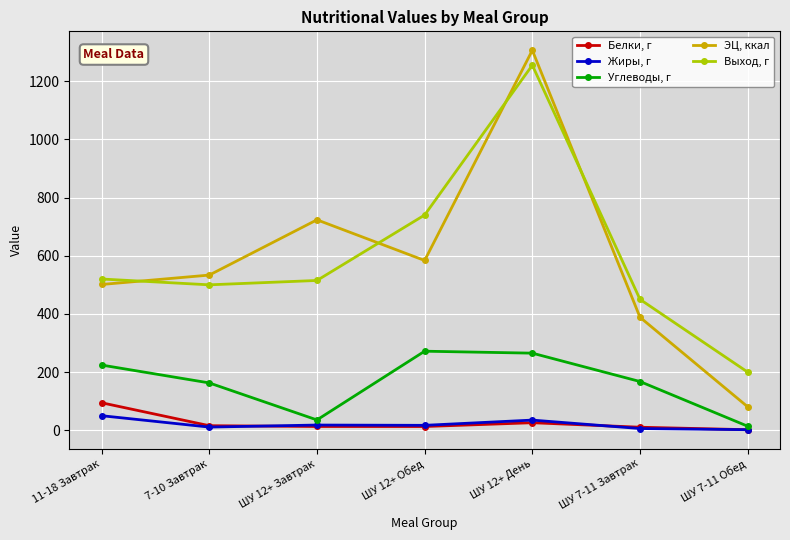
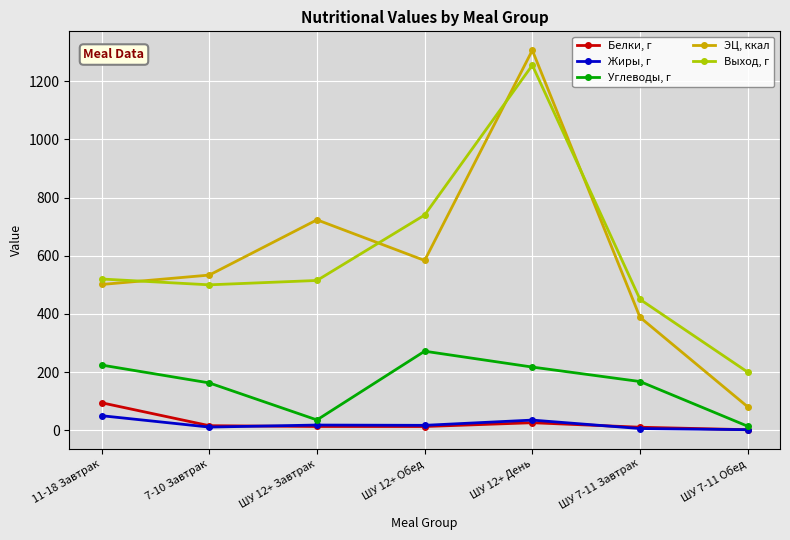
  {
    "Белки, г": {
      "11-18 Завтрак": 90,
      "ШУ 12+ День": 30
    },
    "Жиры, г": {
      "11-18 Завтрак": 50,
      "ШУ 12+ День": 40
    },
    "Углеводы, г": {
      "11-18 Завтрак": 220,
      "7-10 Завтрак": 160,
      "ШУ 12+ Завтрак": 40,
      "ШУ 12+ Обед": 270,
-     "ШУ 12+ День": 270,
+     "ШУ 12+ День": 220,
      "ШУ 7-11 Завтрак": 170,
      "ШУ 7-11 Обед": 10
    }
  }
